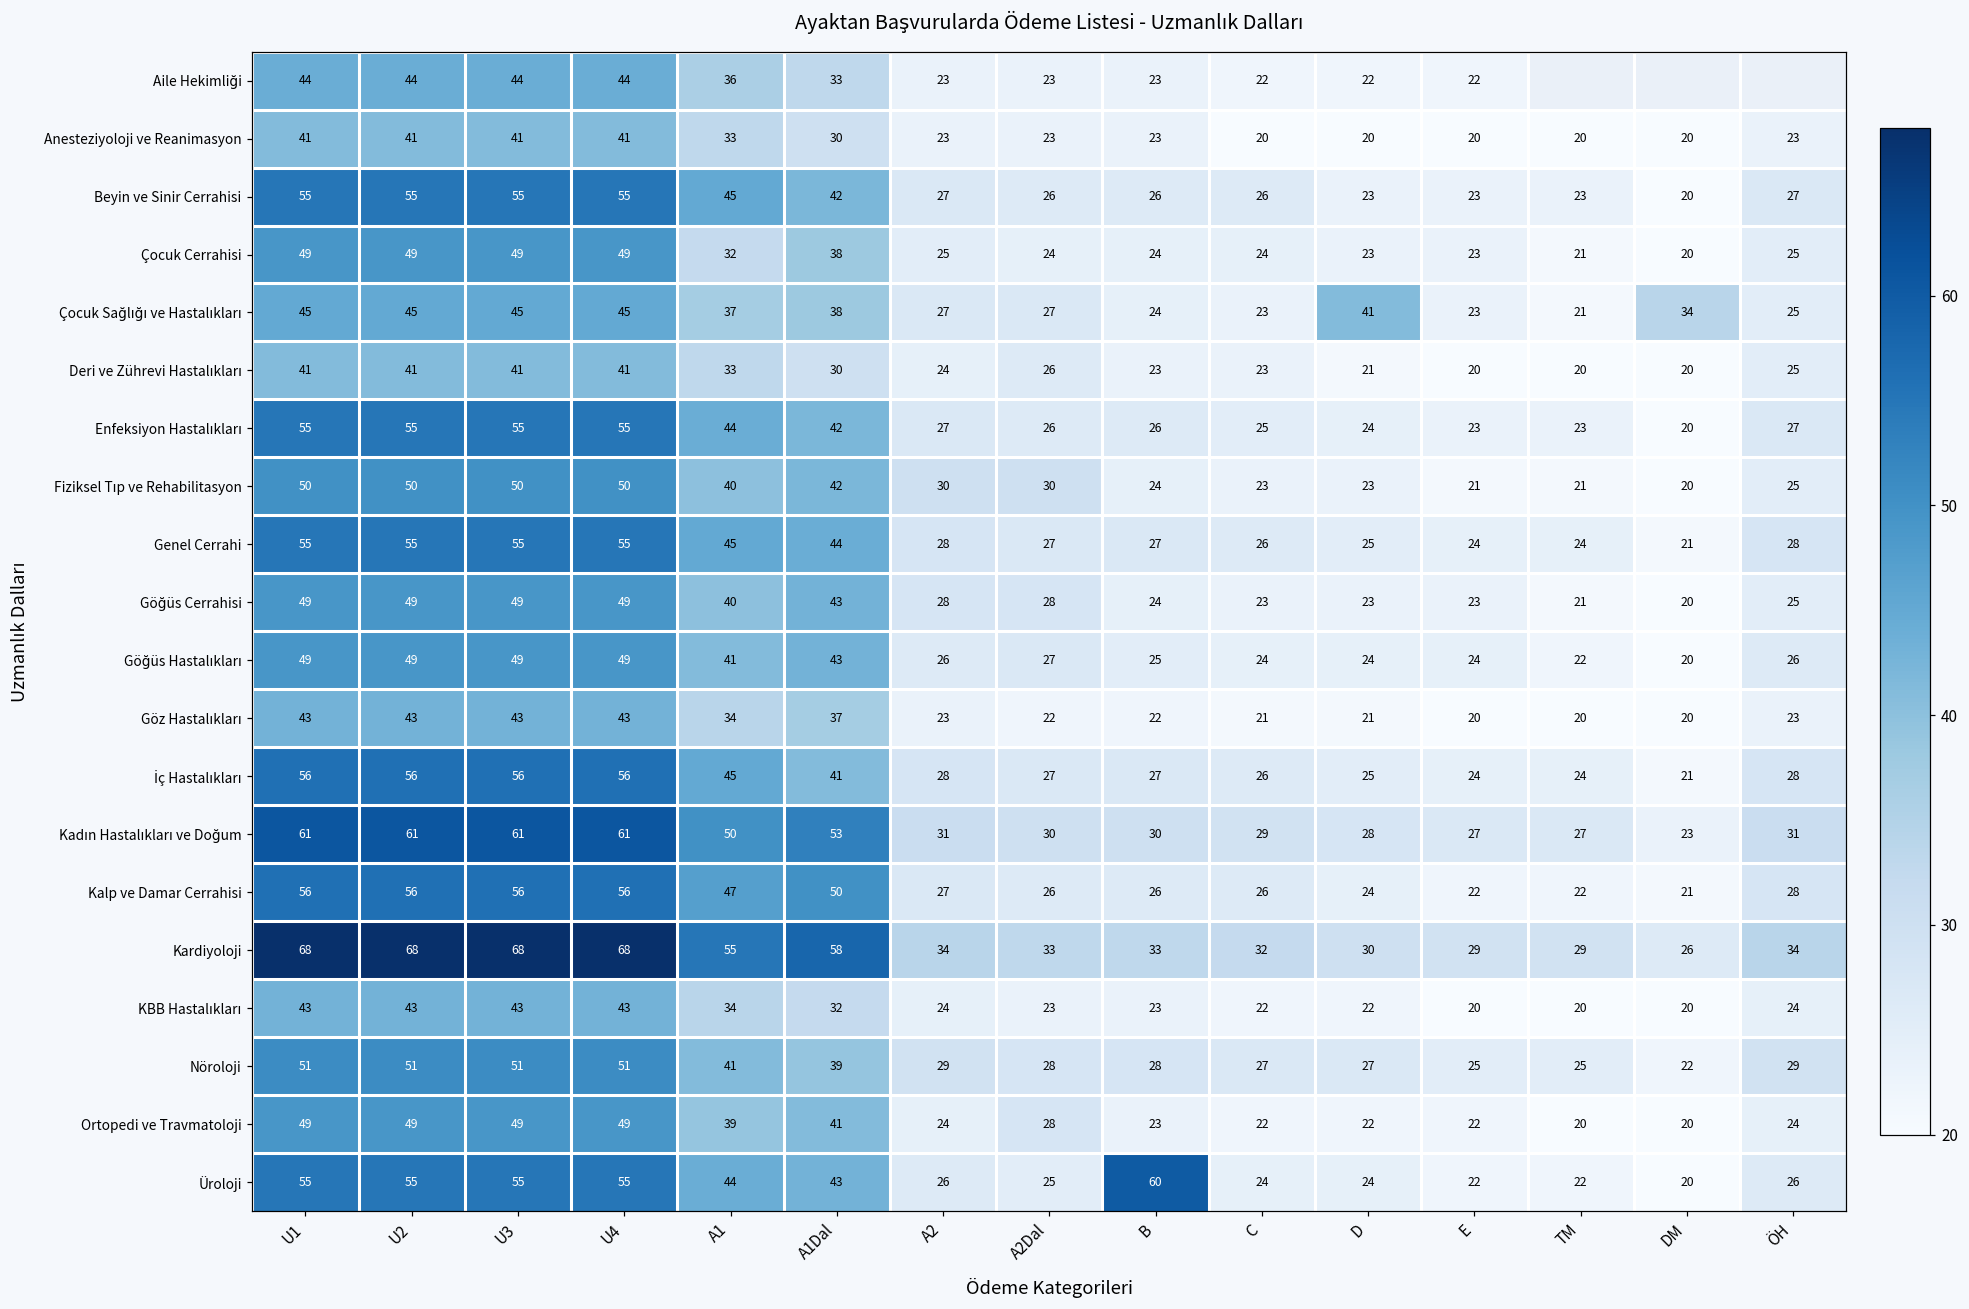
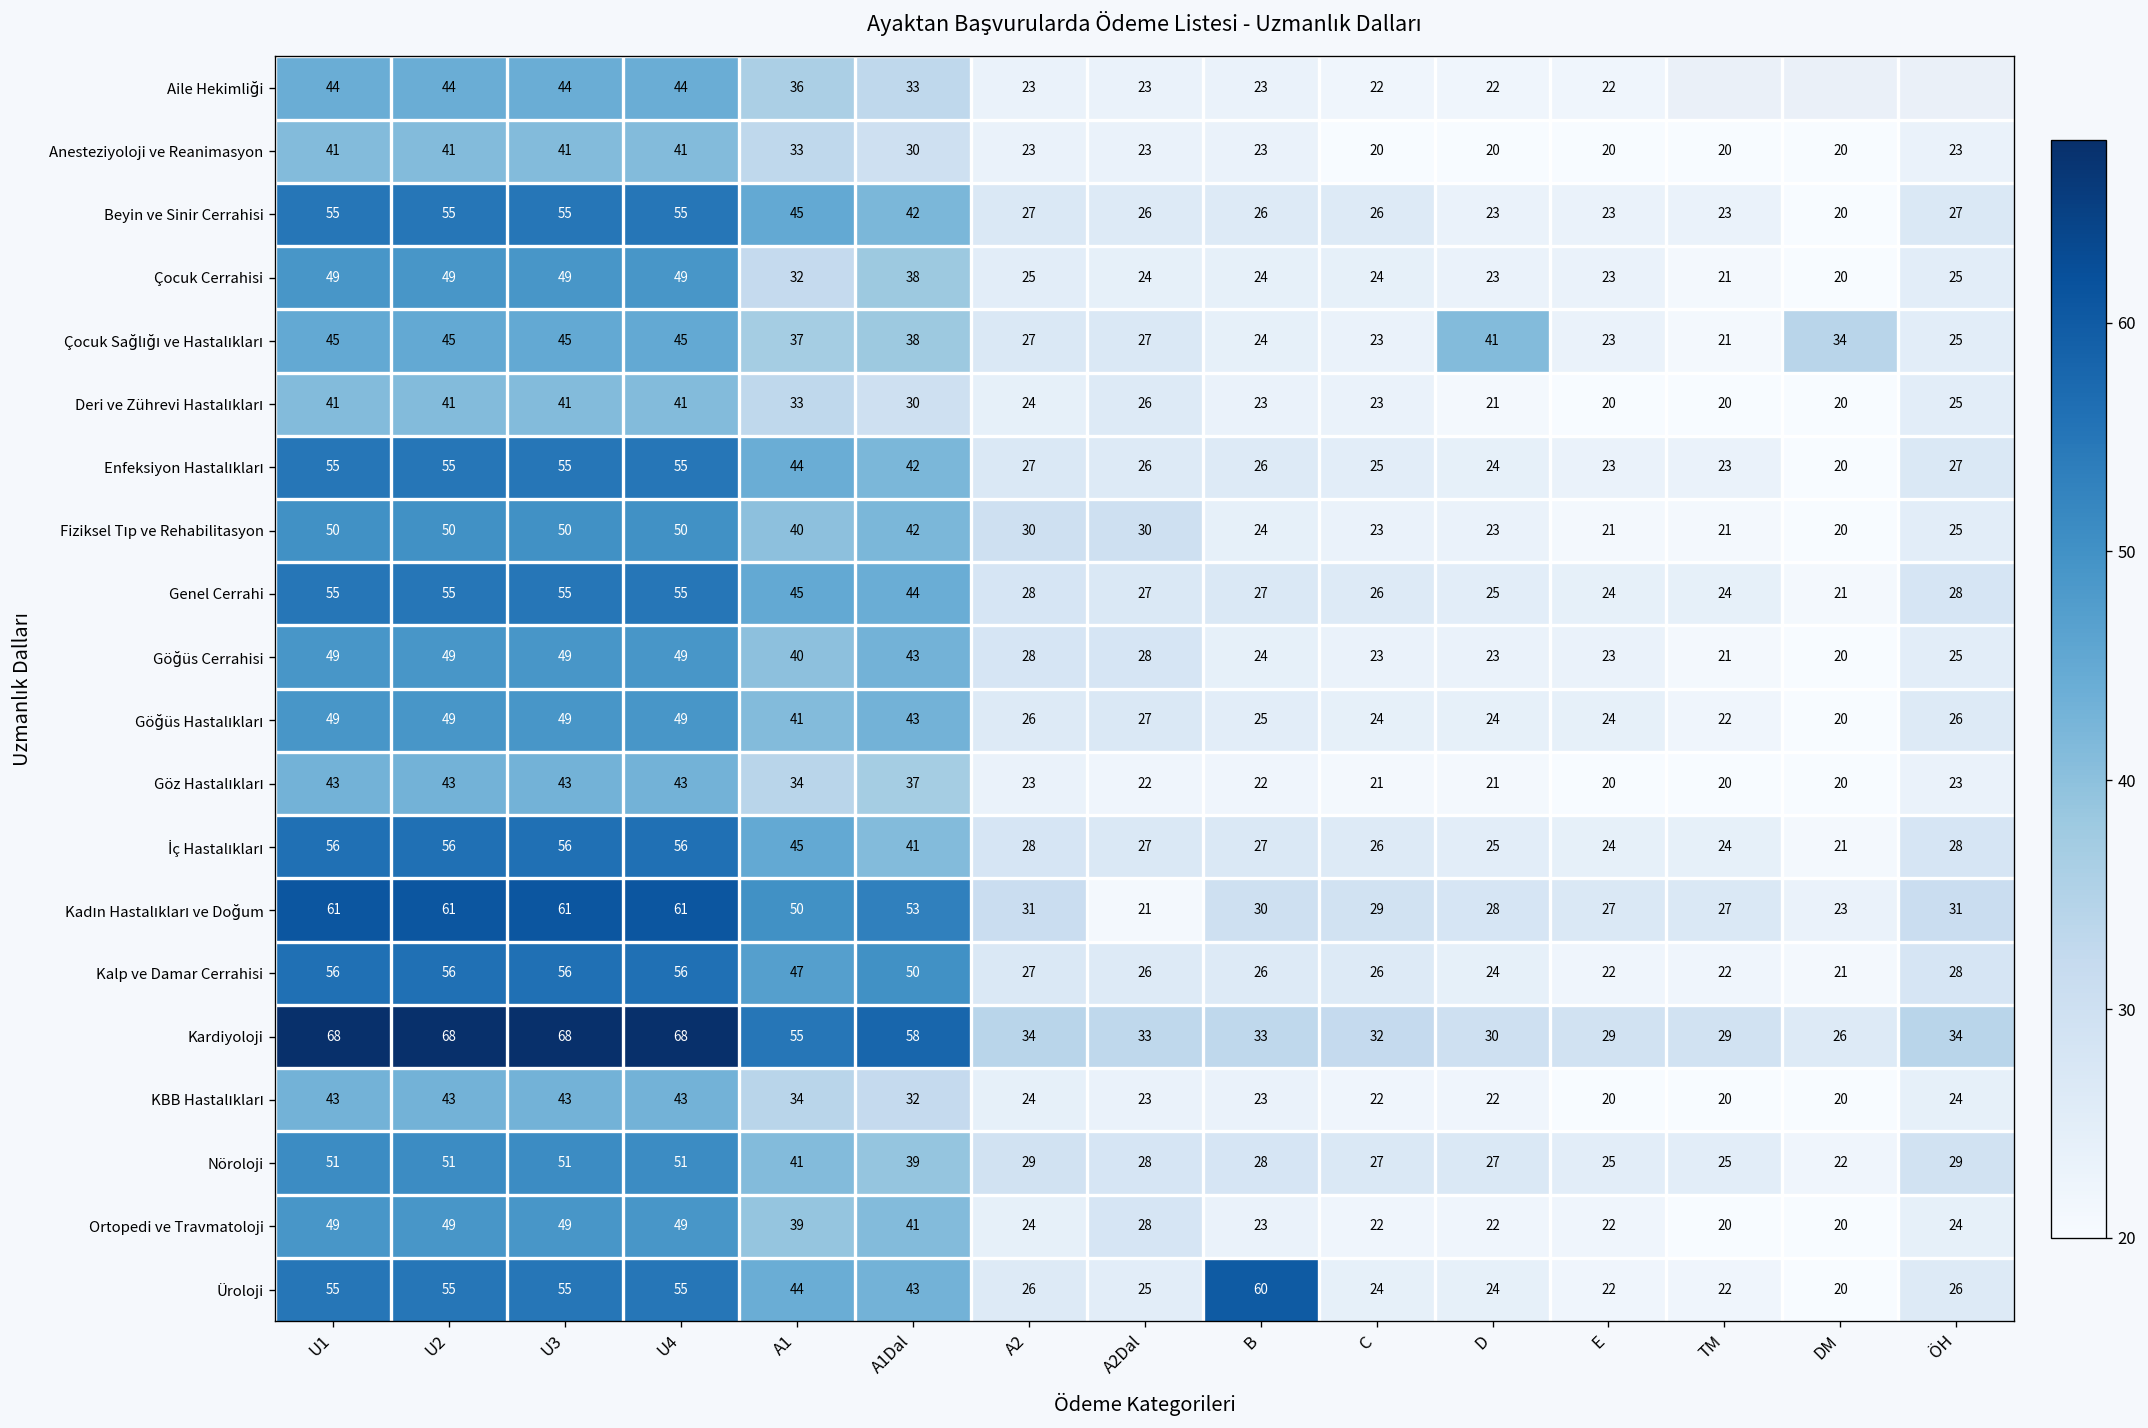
  {
    "Kadın Hastalıkları ve Doğum": {
      "U1": 61,
      "U2": 61,
      "U3": 61,
      "U4": 61,
      "A1": 50,
      "A1Dal": 53,
      "A2": 31,
-     "A2Dal": 30,
+     "A2Dal": 21,
      "B": 30,
      "C": 29,
      "D": 28,
      "E": 27,
      "TM": 27,
      "DM": 23,
      "ÖH": 31
    }
  }
